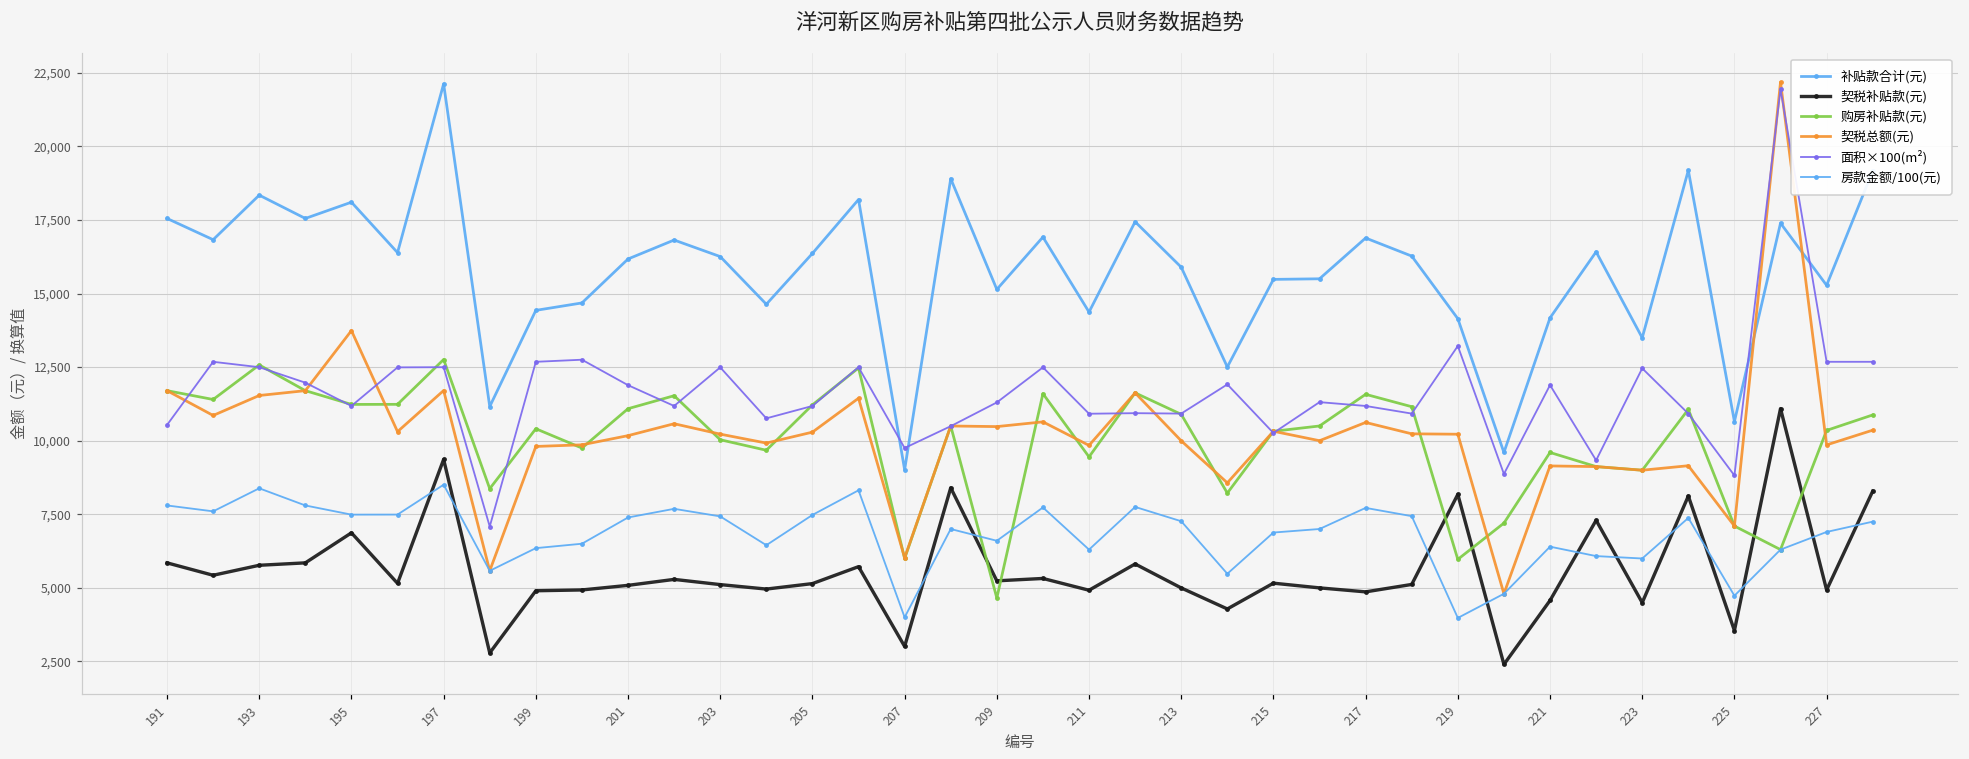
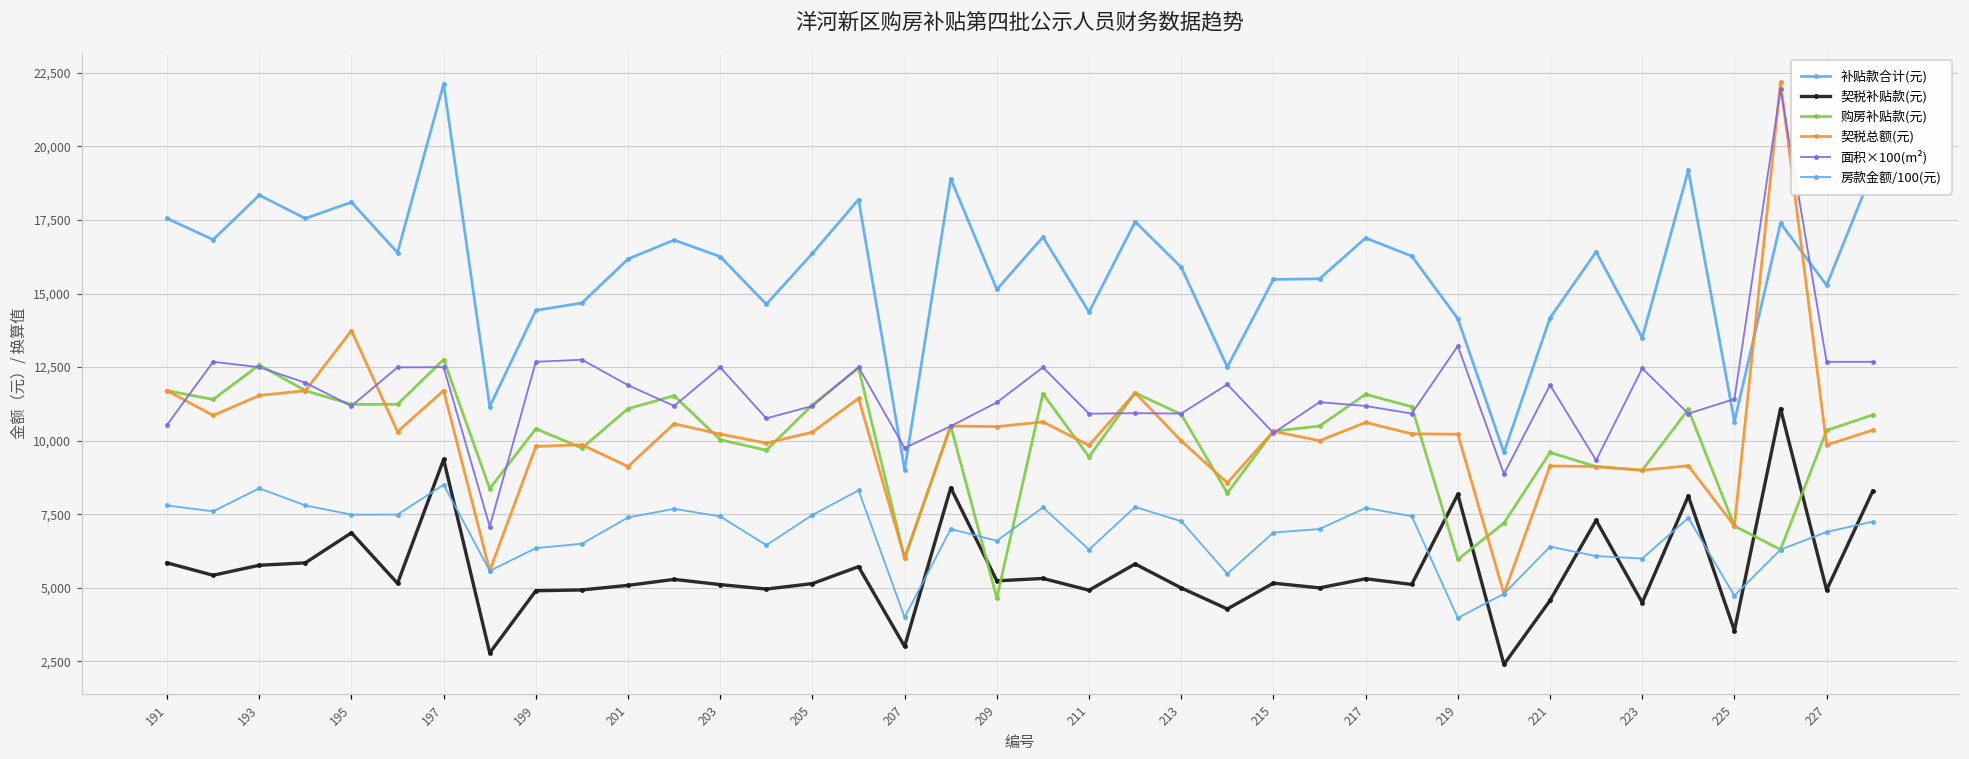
  {
    "契税补贴款(元)": {
      "191": "5,900",
      "193": "5,800",
      "195": "6,900",
      "197": "9,400",
      "199": "4,900",
      "201": "5,100",
      "203": "5,100",
      "205": "5,100",
      "207": "3,000",
      "209": "5,200",
      "211": "4,900",
      "213": "5,000",
      "215": "5,200",
-     "217": "4,900",
+     "217": "5,300",
      "219": "8,200",
      "221": "4,600",
      "223": "4,500",
      "225": "3,600",
      "227": "4,900"
    },
    "购房补贴款(元)": {
      "197": "12,800",
      "199": "10,400",
      "201": "11,100",
      "203": "10,000",
      "209": "4,700",
      "211": "9,500",
      "217": "11,600",
      "219": "6,000",
      "221": "9,600",
      "227": "10,400"
    },
    "契税总额(元)": {
      "193": "11,500",
      "195": "13,700",
      "197": "11,700",
      "199": "9,800",
-     "201": "10,200",
+     "201": "9,100",
      "203": "10,200",
      "205": "10,300",
      "209": "10,500",
      "211": "9,800",
      "213": "10,000",
      "217": "10,600",
      "219": "10,200",
      "221": "9,100",
      "227": "9,900"
    },
    "面积×100(m²)": {
      "191": "10,500",
      "197": "12,500",
      "199": "12,700",
      "201": "11,900",
      "203": "12,500",
      "207": "9,800",
      "209": "11,300",
      "211": "10,900",
      "217": "11,200",
      "219": "13,200",
      "221": "11,900",
      "223": "12,500",
-     "225": "8,800",
+     "225": "11,400",
      "227": "12,700"
    }
  }
